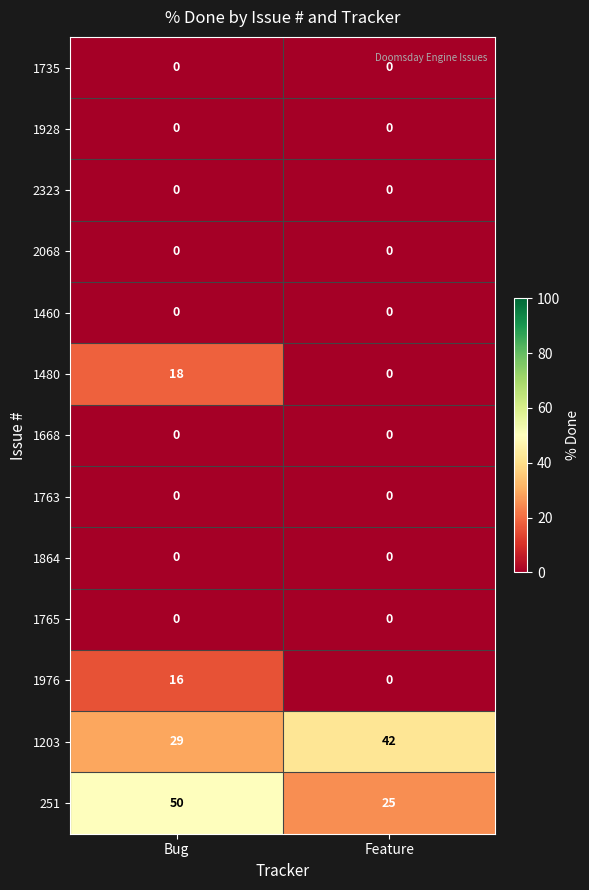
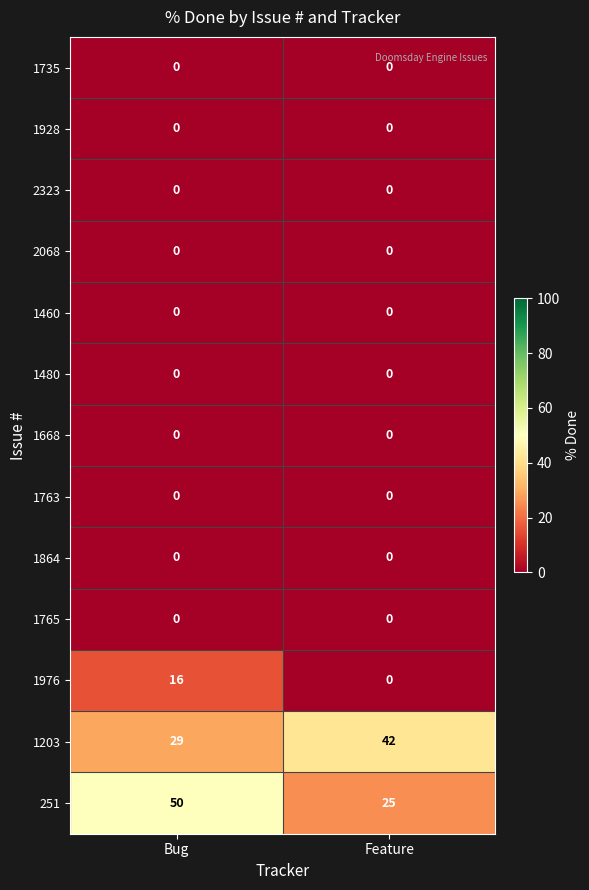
  {
    "1735": {
      "Bug": 0
    },
    "1928": {
      "Bug": 0,
      "Feature": 0
    },
    "2323": {
      "Bug": 0,
      "Feature": 0
    },
    "2068": {
      "Bug": 0,
      "Feature": 0
    },
    "1460": {
      "Bug": 0,
      "Feature": 0
    },
    "1480": {
-     "Bug": 18,
+     "Bug": 0,
      "Feature": 0
    },
    "1668": {
      "Bug": 0,
      "Feature": 0
    },
    "1763": {
      "Bug": 0,
      "Feature": 0
    },
    "1864": {
      "Bug": 0,
      "Feature": 0
    },
    "1765": {
      "Bug": 0,
      "Feature": 0
    },
    "1976": {
      "Bug": 16,
      "Feature": 0
    },
    "1203": {
      "Bug": 29,
      "Feature": 42
    },
    "251": {
      "Bug": 50,
      "Feature": 25
    }
  }
